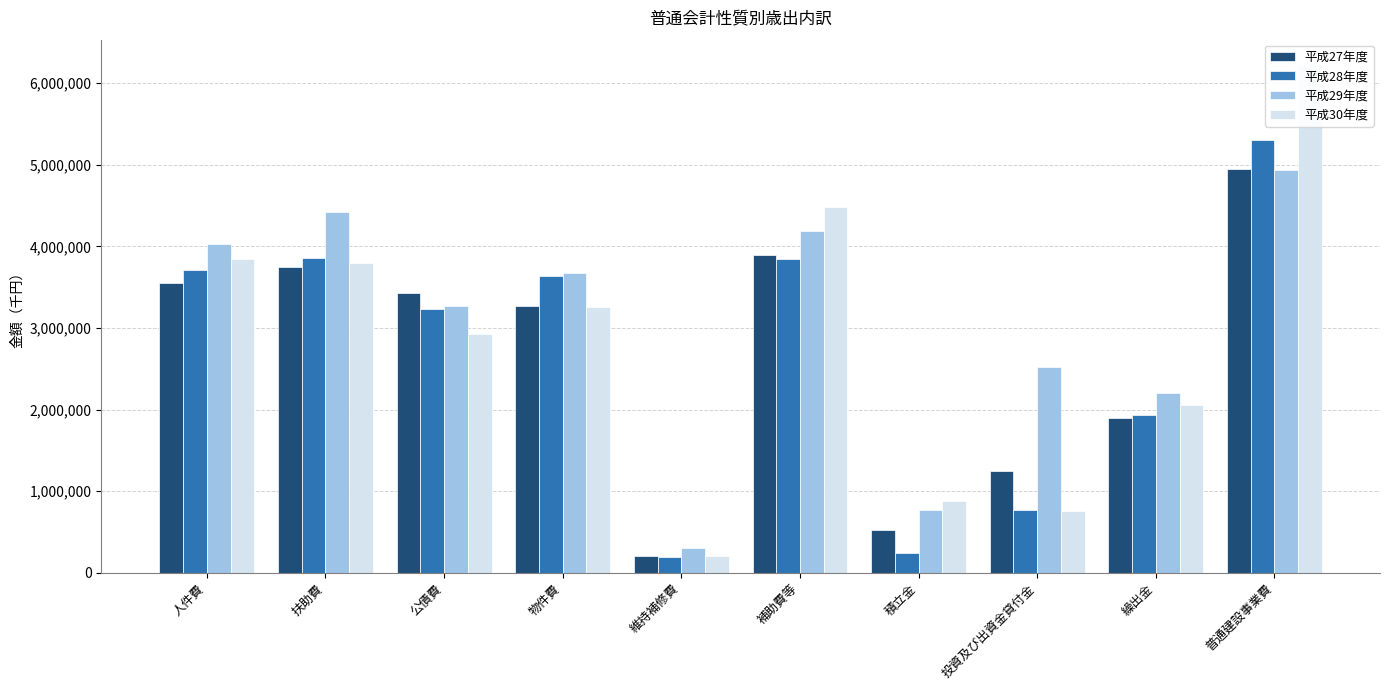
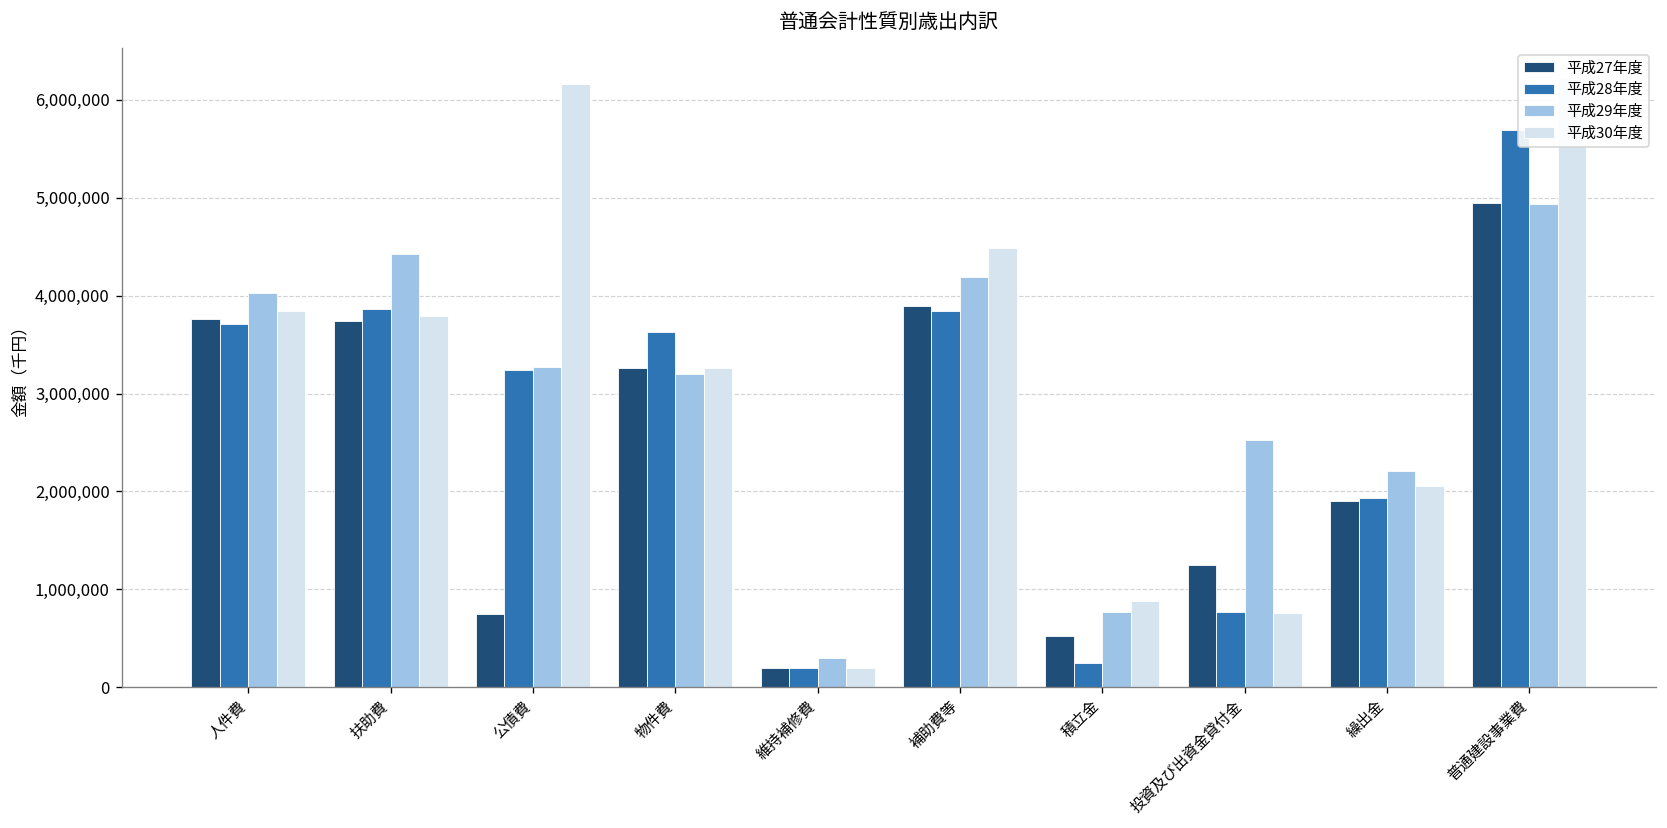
  {
    "平成27年度": {
-     "人件費": "3,600,000",
+     "人件費": "3,800,000",
      "扶助費": "3,700,000",
-     "公債費": "3,400,000",
+     "公債費": "700,000",
      "物件費": "3,300,000",
      "維持補修費": "200,000",
      "補助費等": "3,900,000",
      "積立金": "500,000",
      "投資及び出資金貸付金": "1,200,000",
      "繰出金": "1,900,000",
      "普通建設事業費": "4,900,000"
    },
    "平成28年度": {
      "人件費": "3,700,000",
      "扶助費": "3,900,000",
      "公債費": "3,200,000",
      "物件費": "3,600,000",
      "維持補修費": "200,000",
      "補助費等": "3,800,000",
      "積立金": "200,000",
      "投資及び出資金貸付金": "800,000",
      "繰出金": "1,900,000",
-     "普通建設事業費": "5,300,000"
+     "普通建設事業費": "5,700,000"
    },
    "平成29年度": {
      "人件費": "4,000,000",
      "扶助費": "4,400,000",
      "公債費": "3,300,000",
-     "物件費": "3,700,000",
+     "物件費": "3,200,000",
      "維持補修費": "300,000",
      "補助費等": "4,200,000",
      "積立金": "800,000",
      "投資及び出資金貸付金": "2,500,000",
      "繰出金": "2,200,000",
      "普通建設事業費": "4,900,000"
    },
    "平成30年度": {
      "人件費": "3,800,000",
      "扶助費": "3,800,000",
-     "公債費": "2,900,000",
+     "公債費": "6,200,000",
      "物件費": "3,300,000",
      "維持補修費": "200,000",
      "補助費等": "4,500,000",
      "積立金": "900,000",
      "投資及び出資金貸付金": "800,000",
      "繰出金": "2,100,000"
    }
  }
